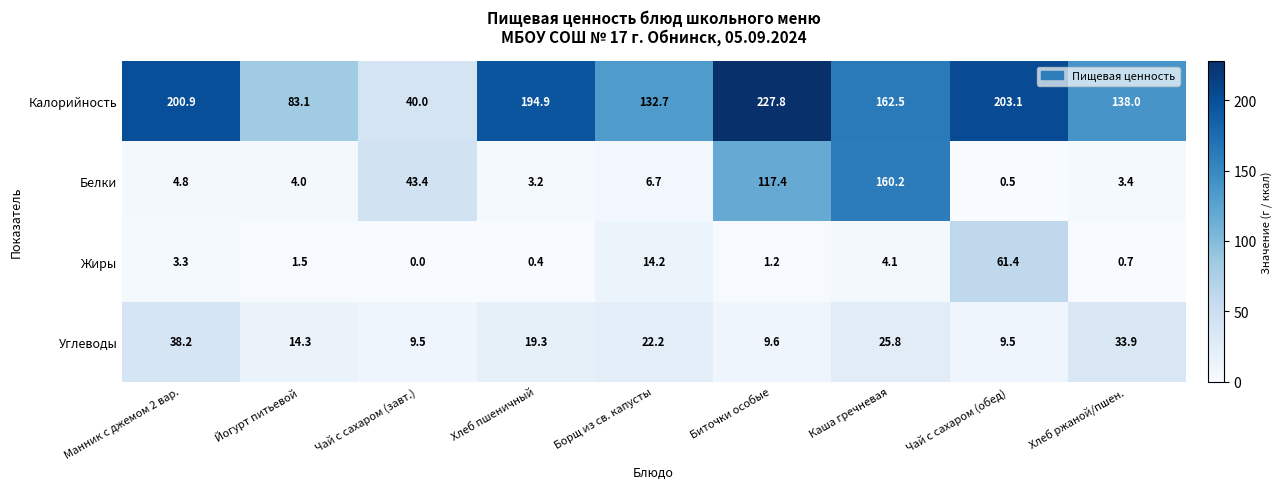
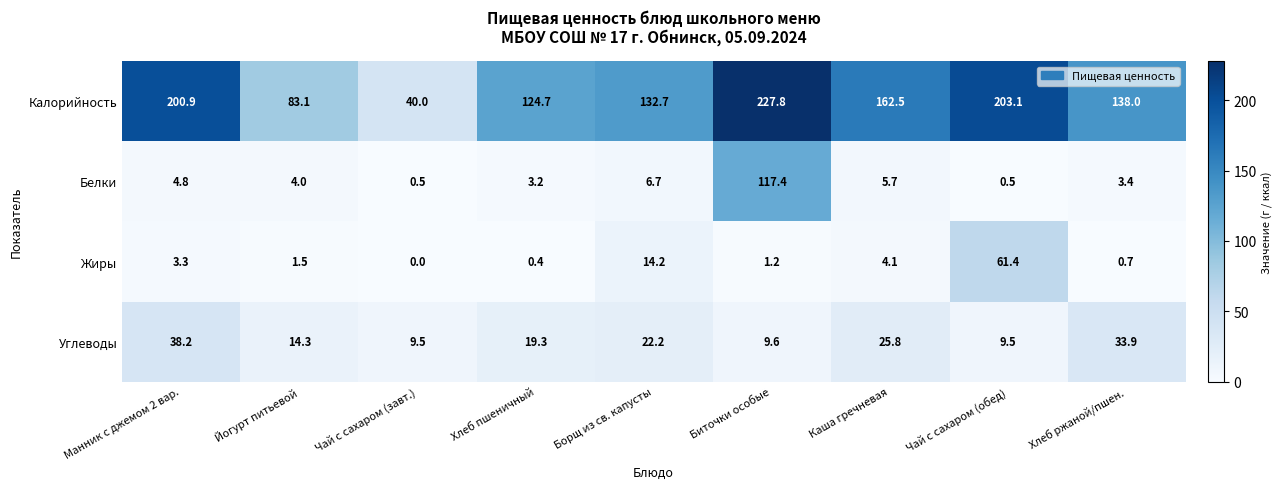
  {
    "Калорийность": {
      "Манник с джемом 2 вар.": 200.9,
      "Йогурт питьевой": 83.1,
      "Чай с сахаром (завт.)": 40.0,
-     "Хлеб пшеничный": 194.9,
+     "Хлеб пшеничный": 124.7,
      "Борщ из св. капусты": 132.7,
      "Биточки особые": 227.8,
      "Каша гречневая": 162.5,
      "Чай с сахаром (обед)": 203.1,
      "Хлеб ржаной/пшен.": 138.0
    },
    "Белки": {
      "Манник с джемом 2 вар.": 4.8,
      "Йогурт питьевой": 4.0,
-     "Чай с сахаром (завт.)": 43.4,
+     "Чай с сахаром (завт.)": 0.5,
      "Хлеб пшеничный": 3.2,
      "Борщ из св. капусты": 6.7,
      "Биточки особые": 117.4,
-     "Каша гречневая": 160.2,
+     "Каша гречневая": 5.7,
      "Чай с сахаром (обед)": 0.5,
      "Хлеб ржаной/пшен.": 3.4
    },
    "Жиры": {
      "Манник с джемом 2 вар.": 3.3,
      "Йогурт питьевой": 1.5,
      "Чай с сахаром (завт.)": 0.0,
      "Хлеб пшеничный": 0.4,
      "Борщ из св. капусты": 14.2,
      "Биточки особые": 1.2,
      "Каша гречневая": 4.1,
      "Чай с сахаром (обед)": 61.4,
      "Хлеб ржаной/пшен.": 0.7
    },
    "Углеводы": {
      "Манник с джемом 2 вар.": 38.2,
      "Йогурт питьевой": 14.3,
      "Чай с сахаром (завт.)": 9.5,
      "Хлеб пшеничный": 19.3,
      "Борщ из св. капусты": 22.2,
      "Биточки особые": 9.6,
      "Каша гречневая": 25.8,
      "Чай с сахаром (обед)": 9.5,
      "Хлеб ржаной/пшен.": 33.9
    }
  }
